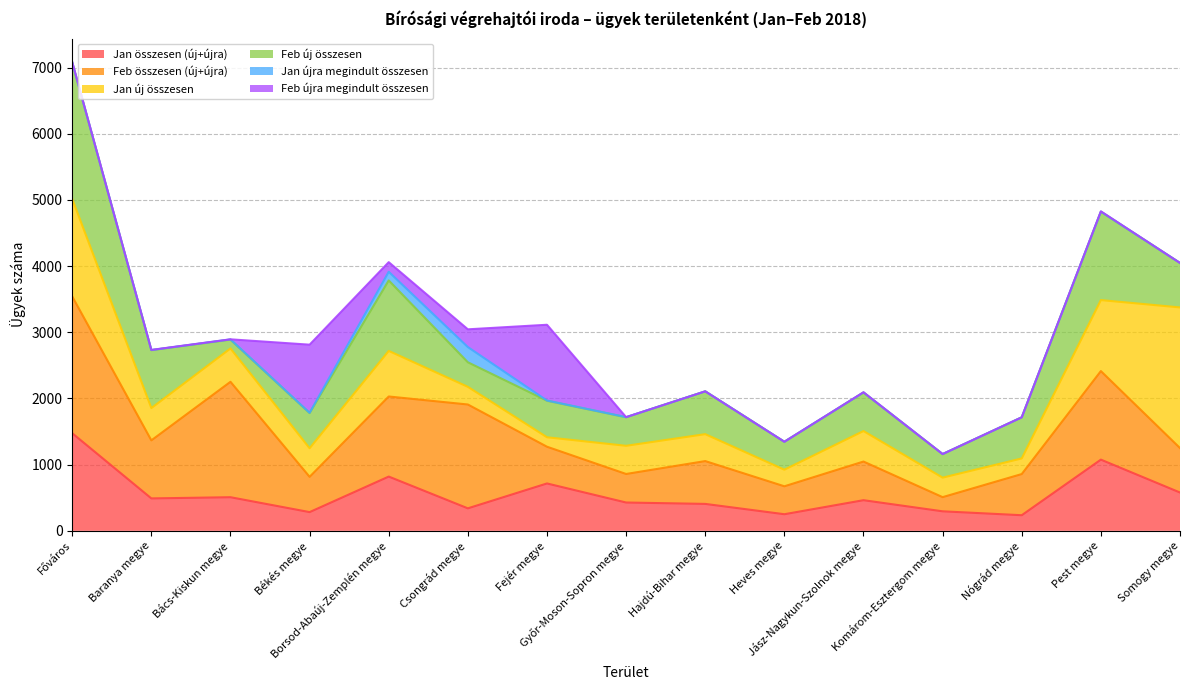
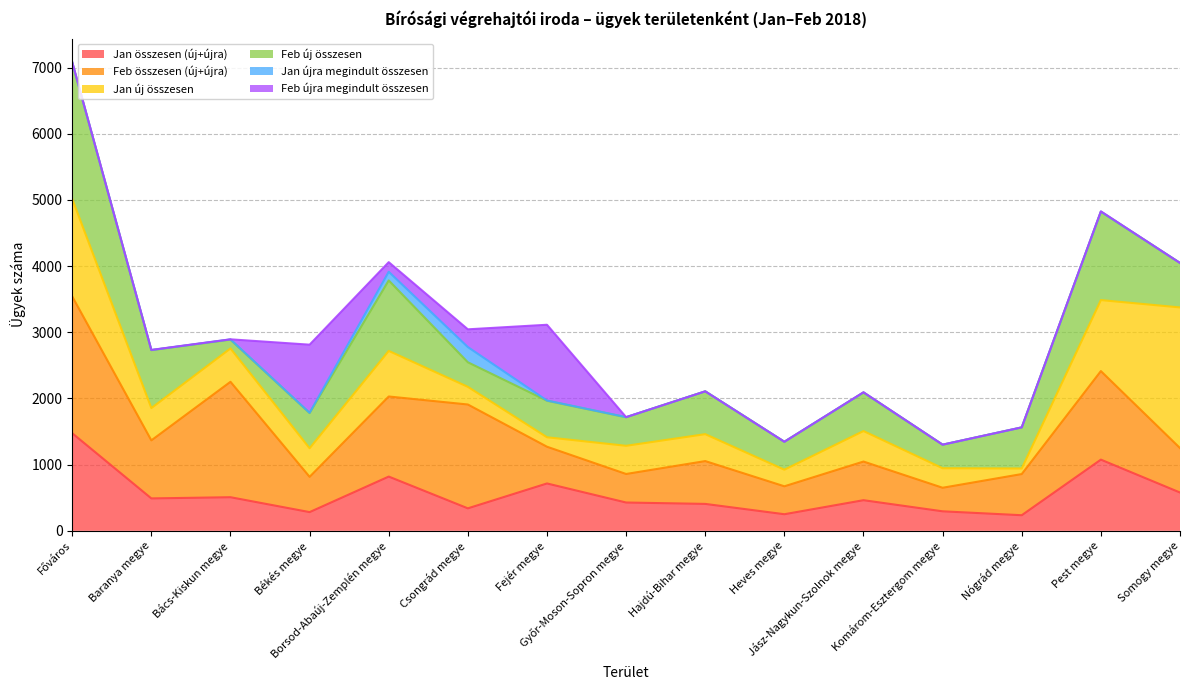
  {
    "Jan összesen (új+újra)": {
      "Főváros": 1500,
      "Baranya megye": 500,
      "Bács-Kiskun megye": 500,
      "Békés megye": 300,
      "Borsod-Abaúj-Zemplén megye": 800,
      "Csongrád megye": 300,
      "Fejér megye": 700,
      "Győr-Moson-Sopron megye": 400,
      "Hajdú-Bihar megye": 400,
      "Heves megye": 300,
      "Jász-Nagykun-Szolnok megye": 500,
      "Komárom-Esztergom megye": 300,
      "Nógrád megye": 200,
      "Pest megye": 1100,
      "Somogy megye": 600
    },
    "Feb összesen (új+újra)": {
      "Főváros": 2100,
      "Baranya megye": 900,
      "Bács-Kiskun megye": 1700,
      "Békés megye": 500,
      "Borsod-Abaúj-Zemplén megye": 1200,
      "Csongrád megye": 1600,
      "Fejér megye": 600,
      "Győr-Moson-Sopron megye": 400,
      "Hajdú-Bihar megye": 600,
      "Heves megye": 400,
      "Jász-Nagykun-Szolnok megye": 600,
-     "Komárom-Esztergom megye": 200,
+     "Komárom-Esztergom megye": 400,
      "Nógrád megye": 600,
      "Pest megye": 1300,
      "Somogy megye": 700
    },
    "Jan új összesen": {
      "Főváros": 1500,
      "Baranya megye": 500,
      "Bács-Kiskun megye": 500,
      "Békés megye": 400,
      "Borsod-Abaúj-Zemplén megye": 700,
      "Csongrád megye": 300,
      "Fejér megye": 100,
      "Győr-Moson-Sopron megye": 400,
      "Hajdú-Bihar megye": 400,
      "Heves megye": 300,
      "Jász-Nagykun-Szolnok megye": 500,
      "Komárom-Esztergom megye": 300,
-     "Nógrád megye": 200,
+     "Nógrád megye": 100,
      "Pest megye": 1100,
      "Somogy megye": 2100
    },
    "Feb új összesen": {
      "Borsod-Abaúj-Zemplén megye": 1100,
      "Csongrád megye": 400
    },
    "Jan újra megindult összesen": {
      "Borsod-Abaúj-Zemplén megye": 100,
      "Csongrád megye": 200
    },
    "Feb újra megindult összesen": {
      "Békés megye": 1000,
      "Borsod-Abaúj-Zemplén megye": 100,
      "Csongrád megye": 300,
      "Fejér megye": 1100
    }
  }
